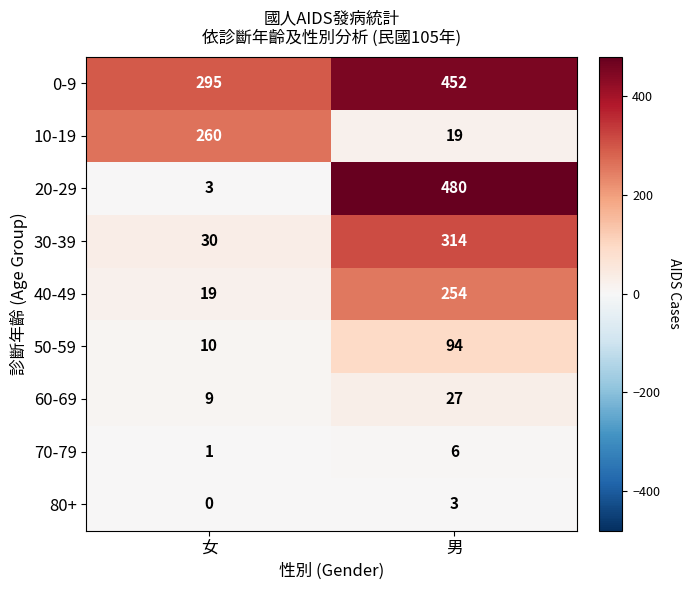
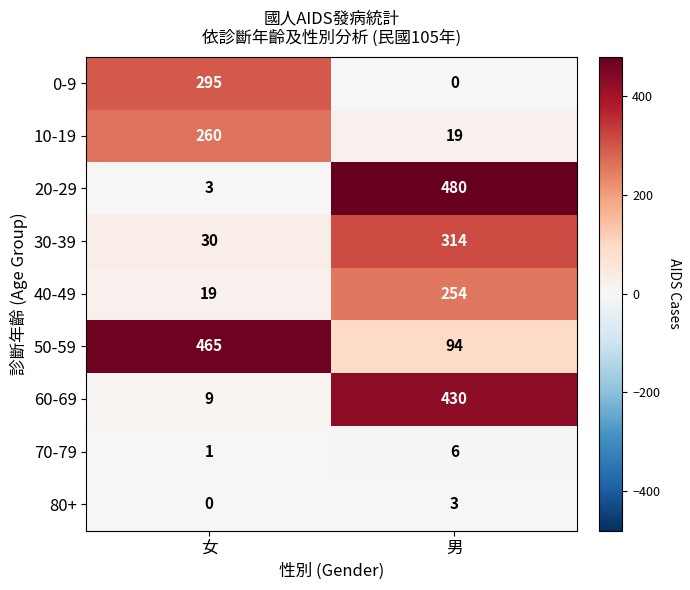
  {
    "0-9": {
      "女": 295,
-     "男": 452
+     "男": 0
    },
    "10-19": {
      "女": 260,
      "男": 19
    },
    "20-29": {
      "女": 3,
      "男": 480
    },
    "30-39": {
      "女": 30,
      "男": 314
    },
    "40-49": {
      "女": 19,
      "男": 254
    },
    "50-59": {
-     "女": 10,
+     "女": 465,
      "男": 94
    },
    "60-69": {
      "女": 9,
-     "男": 27
+     "男": 430
    },
    "70-79": {
      "女": 1,
      "男": 6
    },
    "80+": {
      "女": 0,
      "男": 3
    }
  }
